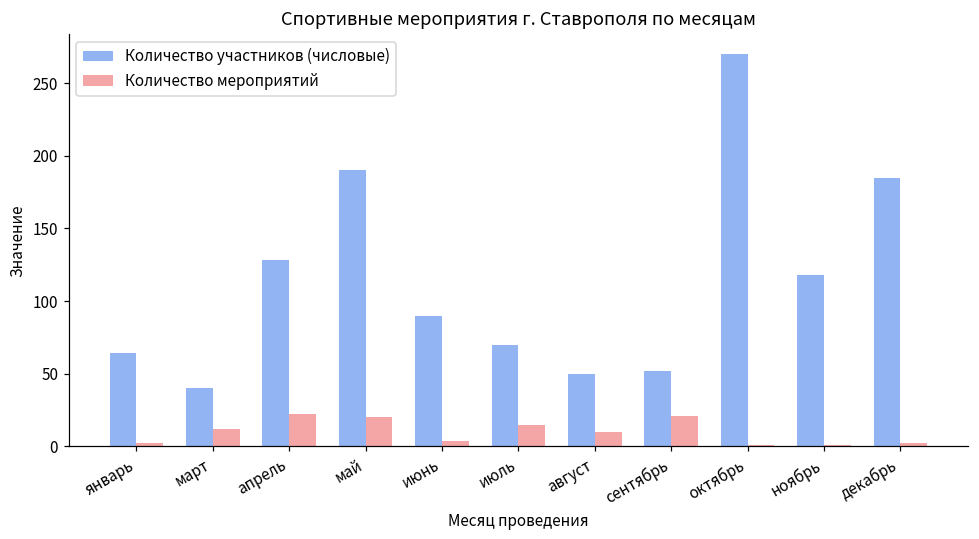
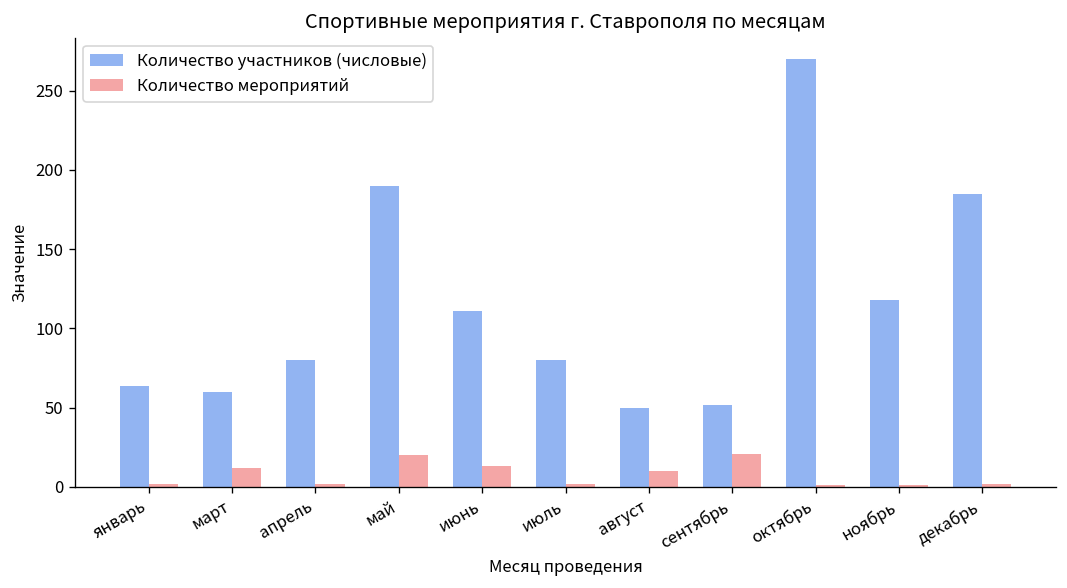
  {
    "Количество участников (числовые)": {
      "январь": 64,
-     "март": 40,
-     "апрель": 128,
+     "март": 60,
+     "апрель": 80,
      "май": 190,
-     "июнь": 90,
-     "июль": 70,
+     "июнь": 111,
+     "июль": 80,
      "август": 50,
      "сентябрь": 52,
      "октябрь": 270,
      "ноябрь": 118,
      "декабрь": 185
    },
    "Количество мероприятий": {
      "январь": 2,
      "март": 12,
-     "апрель": 22,
+     "апрель": 2,
      "май": 20,
-     "июнь": 4,
-     "июль": 15,
+     "июнь": 13,
+     "июль": 2,
      "август": 10,
      "сентябрь": 21,
      "декабрь": 2
    }
  }
